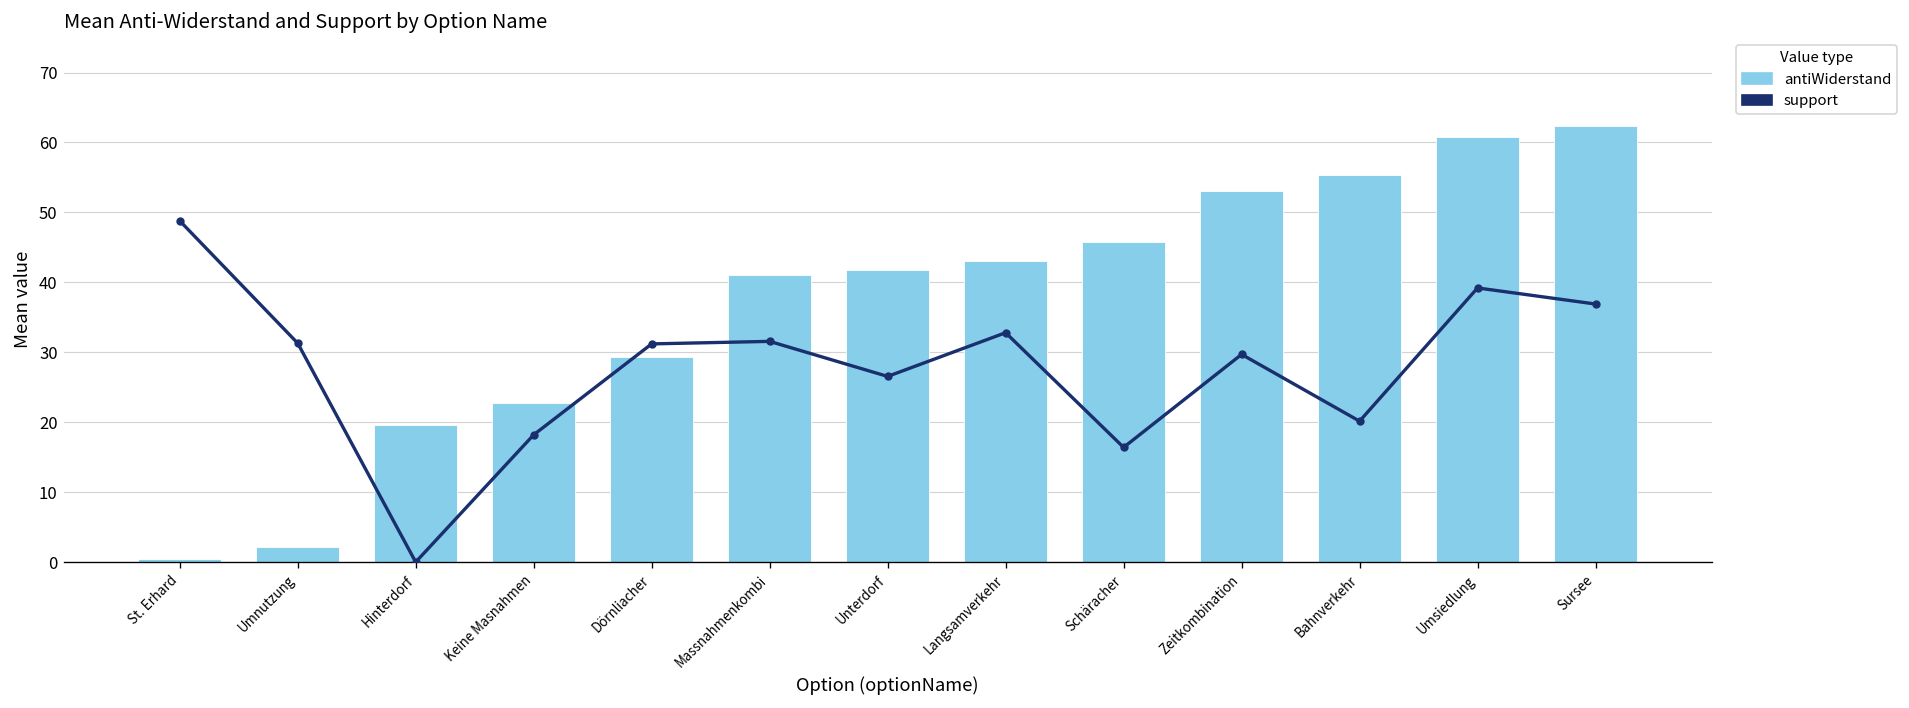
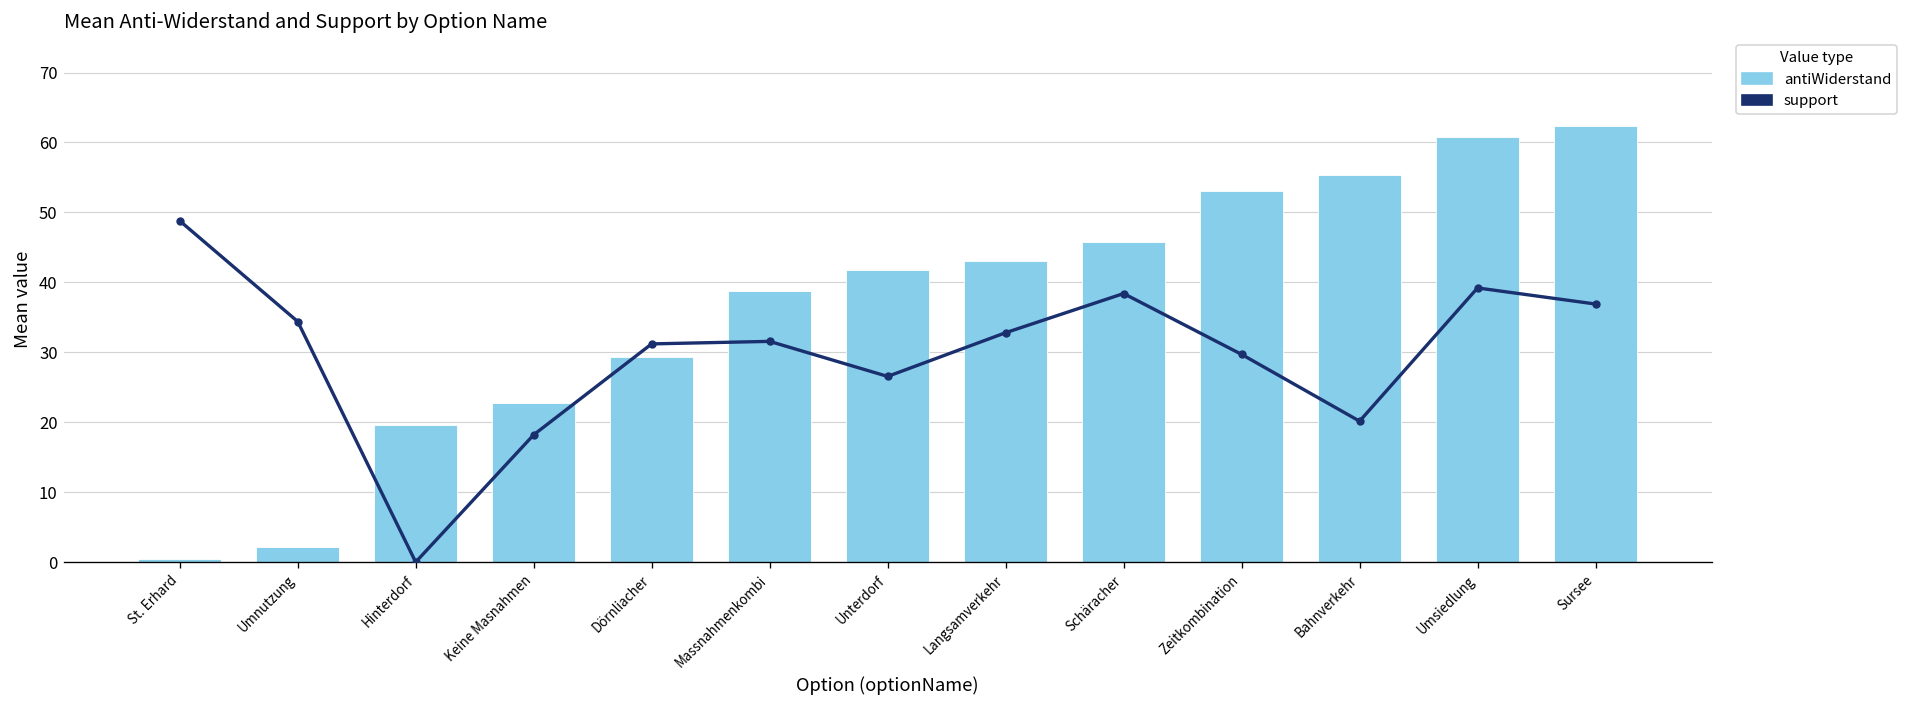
  {
    "support": {
      "St. Erhard": 49,
-     "Umnutzung": 31,
+     "Umnutzung": 34,
      "Hinterdorf": 0,
      "Keine Masnahmen": 18,
      "Dörnliacher": 31,
      "Massnahmenkombi": 32,
      "Unterdorf": 27,
      "Langsamverkehr": 33,
-     "Schäracher": 16,
+     "Schäracher": 38,
      "Zeitkombination": 30,
      "Bahnverkehr": 20,
      "Umsiedlung": 39,
      "Sursee": 37
    },
    "antiWiderstand": {
      "St. Erhard": 1,
      "Umnutzung": 2,
      "Hinterdorf": 20,
      "Keine Masnahmen": 23,
      "Dörnliacher": 29,
-     "Massnahmenkombi": 41,
+     "Massnahmenkombi": 39,
      "Unterdorf": 42,
      "Langsamverkehr": 43,
      "Schäracher": 46,
      "Zeitkombination": 53,
      "Bahnverkehr": 55,
      "Umsiedlung": 61,
      "Sursee": 62
    }
  }
